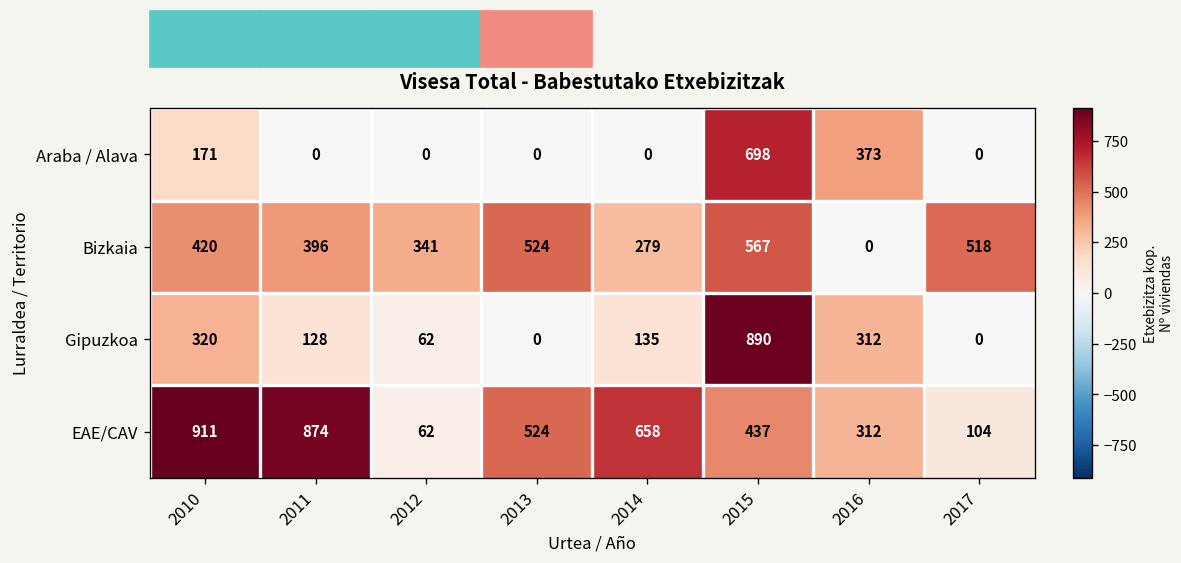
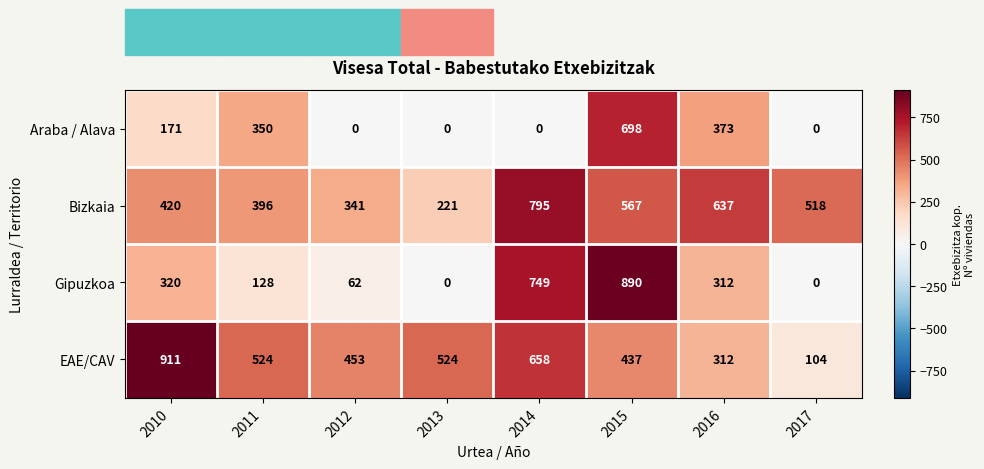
  {
    "Araba / Alava": {
      "2010": 171,
-     "2011": 0,
+     "2011": 350,
      "2012": 0,
      "2013": 0,
      "2014": 0,
      "2015": 698,
      "2016": 373,
      "2017": 0
    },
    "Bizkaia": {
      "2010": 420,
      "2011": 396,
      "2012": 341,
-     "2013": 524,
-     "2014": 279,
+     "2013": 221,
+     "2014": 795,
      "2015": 567,
-     "2016": 0,
+     "2016": 637,
      "2017": 518
    },
    "Gipuzkoa": {
      "2010": 320,
      "2011": 128,
      "2012": 62,
      "2013": 0,
-     "2014": 135,
+     "2014": 749,
      "2015": 890,
      "2016": 312,
      "2017": 0
    },
    "EAE/CAV": {
      "2010": 911,
-     "2011": 874,
-     "2012": 62,
+     "2011": 524,
+     "2012": 453,
      "2013": 524,
      "2014": 658,
      "2015": 437,
      "2016": 312,
      "2017": 104
    }
  }
